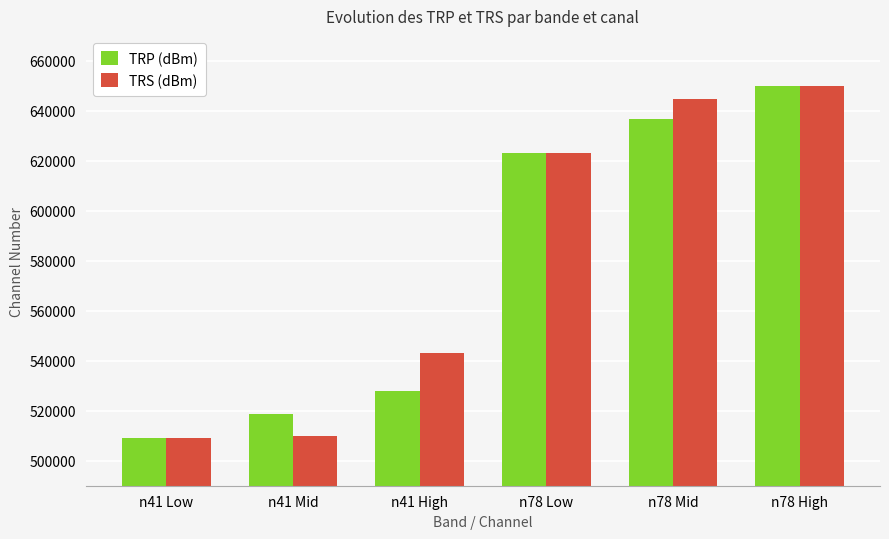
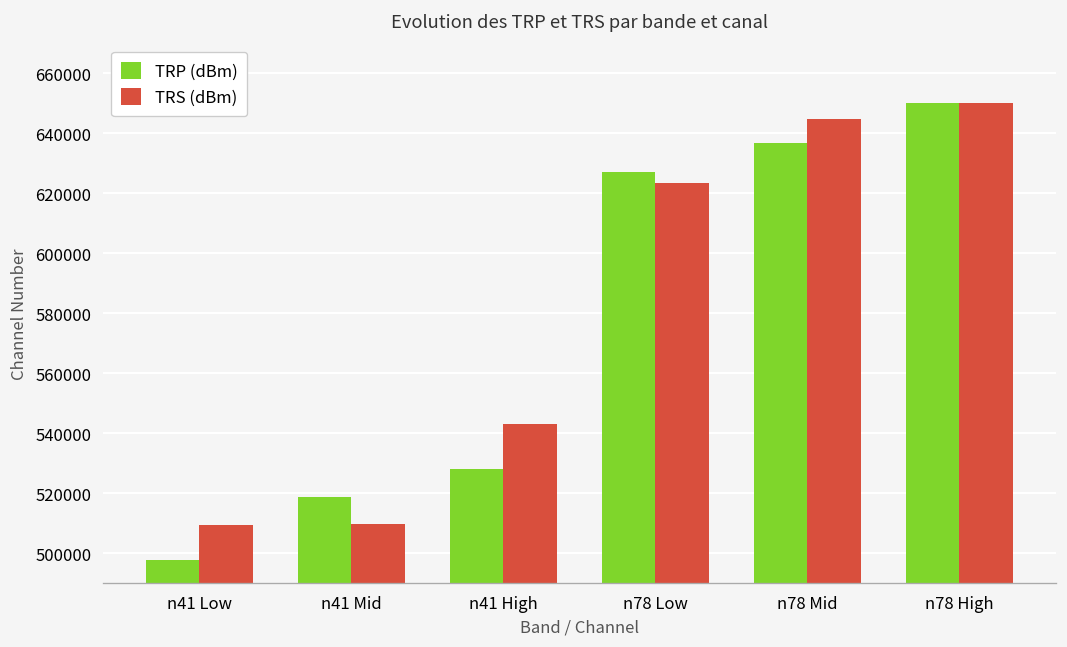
  {
    "TRP (dBm)": {
-     "n41 Low": 509000,
+     "n41 Low": 498000,
      "n41 Mid": 519000,
      "n41 High": 528000,
-     "n78 Low": 623000,
+     "n78 Low": 627000,
      "n78 Mid": 637000,
      "n78 High": 650000
    },
    "TRS (dBm)": {
      "n41 Low": 509000,
      "n41 Mid": 510000,
      "n41 High": 543000,
      "n78 Low": 623000,
      "n78 Mid": 645000,
      "n78 High": 650000
    }
  }
